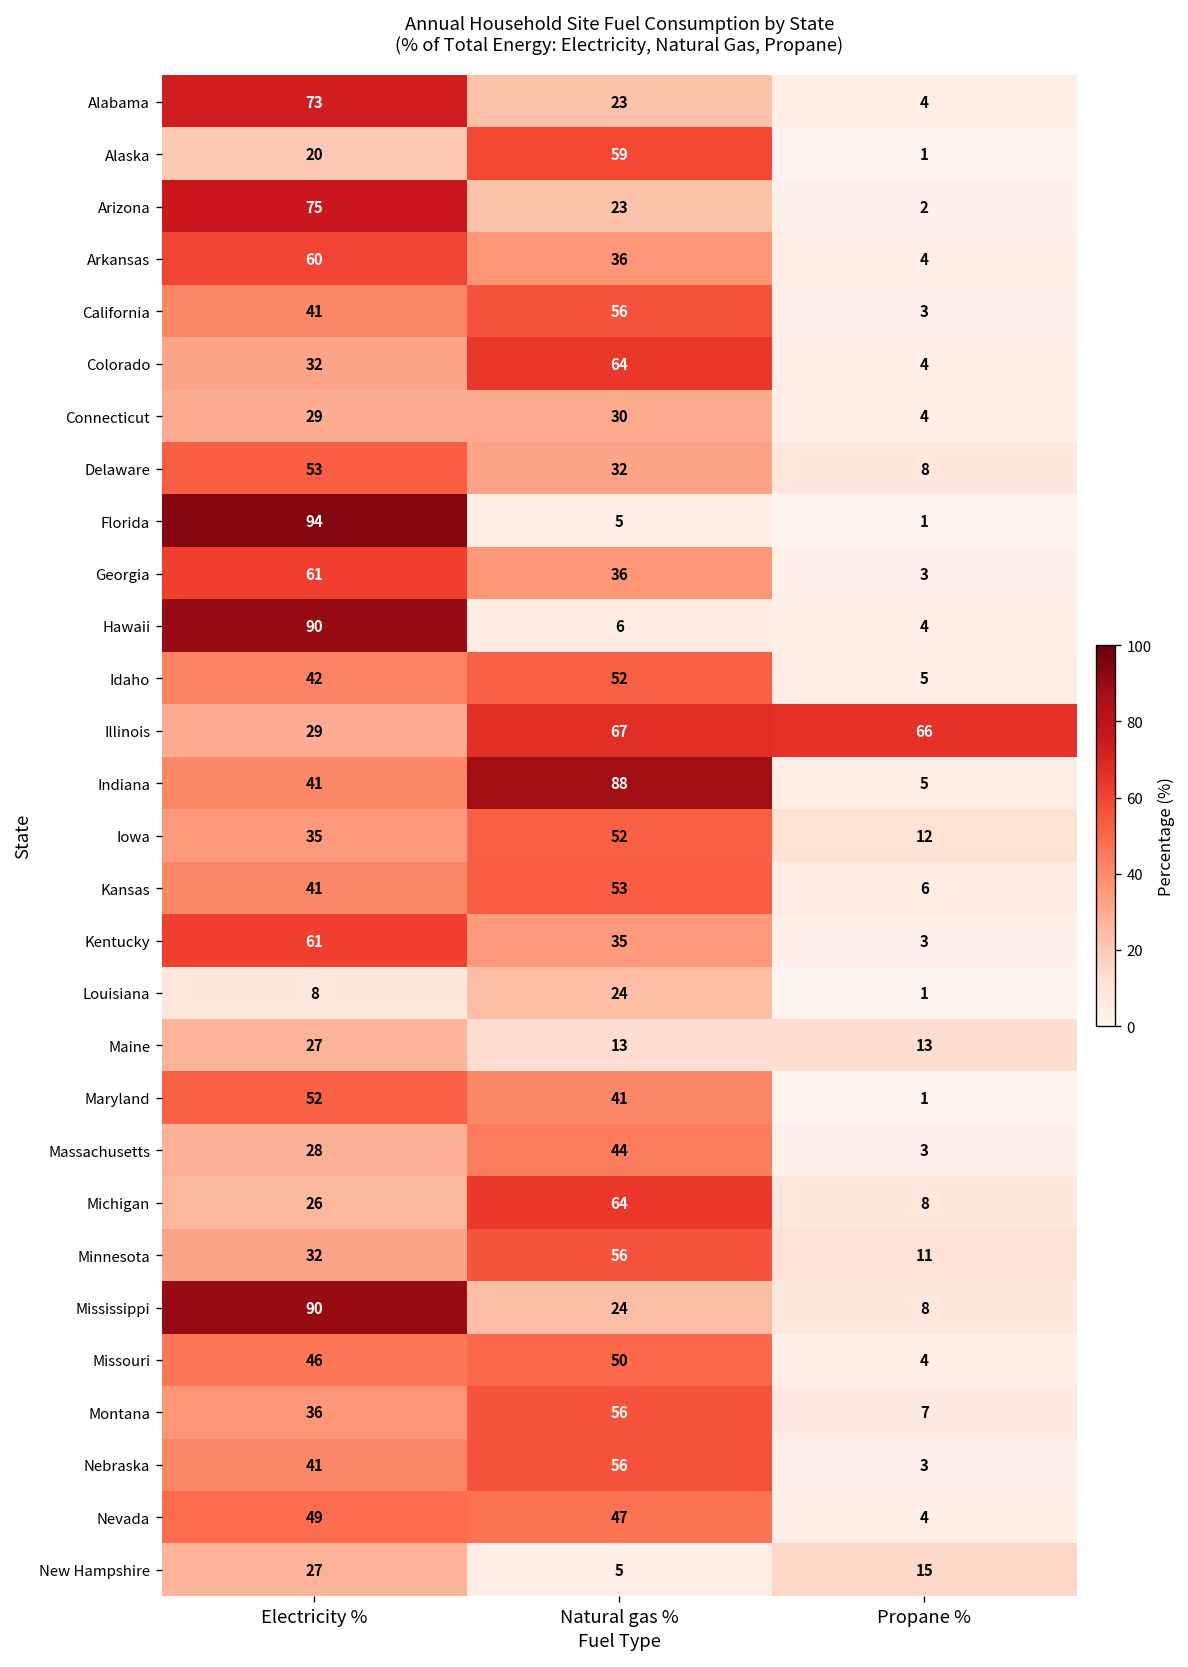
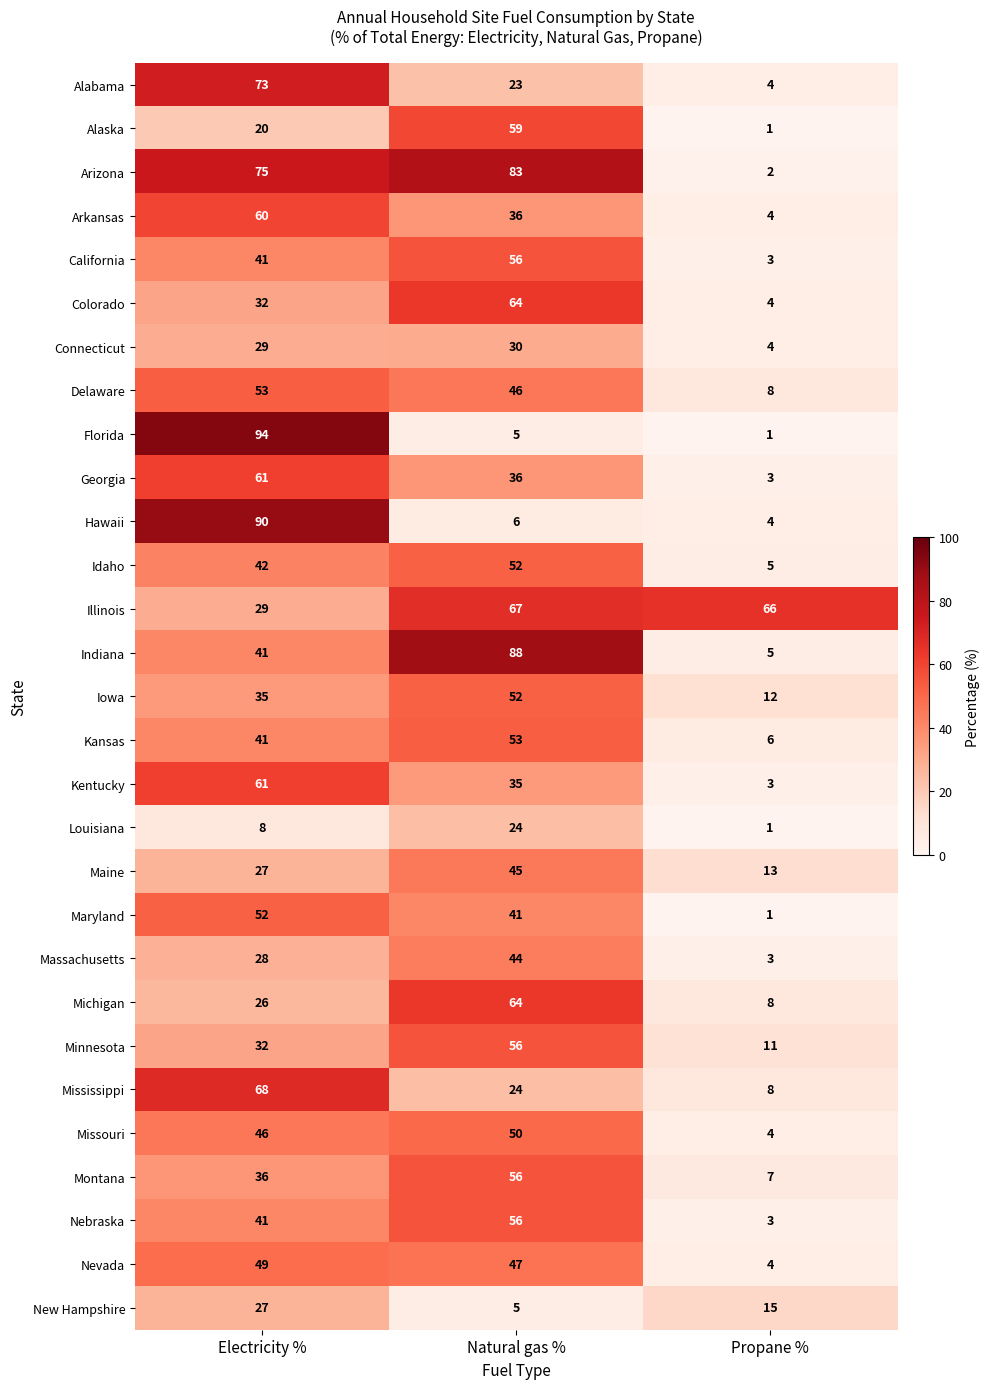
  {
    "Alabama": {
      "Electricity %": 73,
      "Natural gas %": 23,
      "Propane %": 4
    },
    "Alaska": {
      "Electricity %": 20,
      "Natural gas %": 59,
      "Propane %": 1
    },
    "Arizona": {
      "Electricity %": 75,
-     "Natural gas %": 23,
+     "Natural gas %": 83,
      "Propane %": 2
    },
    "Arkansas": {
      "Electricity %": 60,
      "Natural gas %": 36,
      "Propane %": 4
    },
    "California": {
      "Electricity %": 41,
      "Natural gas %": 56,
      "Propane %": 3
    },
    "Colorado": {
      "Electricity %": 32,
      "Natural gas %": 64,
      "Propane %": 4
    },
    "Connecticut": {
      "Electricity %": 29,
      "Natural gas %": 30,
      "Propane %": 4
    },
    "Delaware": {
      "Electricity %": 53,
-     "Natural gas %": 32,
+     "Natural gas %": 46,
      "Propane %": 8
    },
    "Florida": {
      "Electricity %": 94,
      "Natural gas %": 5,
      "Propane %": 1
    },
    "Georgia": {
      "Electricity %": 61,
      "Natural gas %": 36,
      "Propane %": 3
    },
    "Hawaii": {
      "Electricity %": 90,
      "Natural gas %": 6,
      "Propane %": 4
    },
    "Idaho": {
      "Electricity %": 42,
      "Natural gas %": 52,
      "Propane %": 5
    },
    "Illinois": {
      "Electricity %": 29,
      "Natural gas %": 67,
      "Propane %": 66
    },
    "Indiana": {
      "Electricity %": 41,
      "Natural gas %": 88,
      "Propane %": 5
    },
    "Iowa": {
      "Electricity %": 35,
      "Natural gas %": 52,
      "Propane %": 12
    },
    "Kansas": {
      "Electricity %": 41,
      "Natural gas %": 53,
      "Propane %": 6
    },
    "Kentucky": {
      "Electricity %": 61,
      "Natural gas %": 35,
      "Propane %": 3
    },
    "Louisiana": {
      "Electricity %": 8,
      "Natural gas %": 24,
      "Propane %": 1
    },
    "Maine": {
      "Electricity %": 27,
-     "Natural gas %": 13,
+     "Natural gas %": 45,
      "Propane %": 13
    },
    "Maryland": {
      "Electricity %": 52,
      "Natural gas %": 41,
      "Propane %": 1
    },
    "Massachusetts": {
      "Electricity %": 28,
      "Natural gas %": 44,
      "Propane %": 3
    },
    "Michigan": {
      "Electricity %": 26,
      "Natural gas %": 64,
      "Propane %": 8
    },
    "Minnesota": {
      "Electricity %": 32,
      "Natural gas %": 56,
      "Propane %": 11
    },
    "Mississippi": {
-     "Electricity %": 90,
+     "Electricity %": 68,
      "Natural gas %": 24,
      "Propane %": 8
    },
    "Missouri": {
      "Electricity %": 46,
      "Natural gas %": 50,
      "Propane %": 4
    },
    "Montana": {
      "Electricity %": 36,
      "Natural gas %": 56,
      "Propane %": 7
    },
    "Nebraska": {
      "Electricity %": 41,
      "Natural gas %": 56,
      "Propane %": 3
    },
    "Nevada": {
      "Electricity %": 49,
      "Natural gas %": 47,
      "Propane %": 4
    },
    "New Hampshire": {
      "Electricity %": 27,
      "Natural gas %": 5,
      "Propane %": 15
    }
  }
